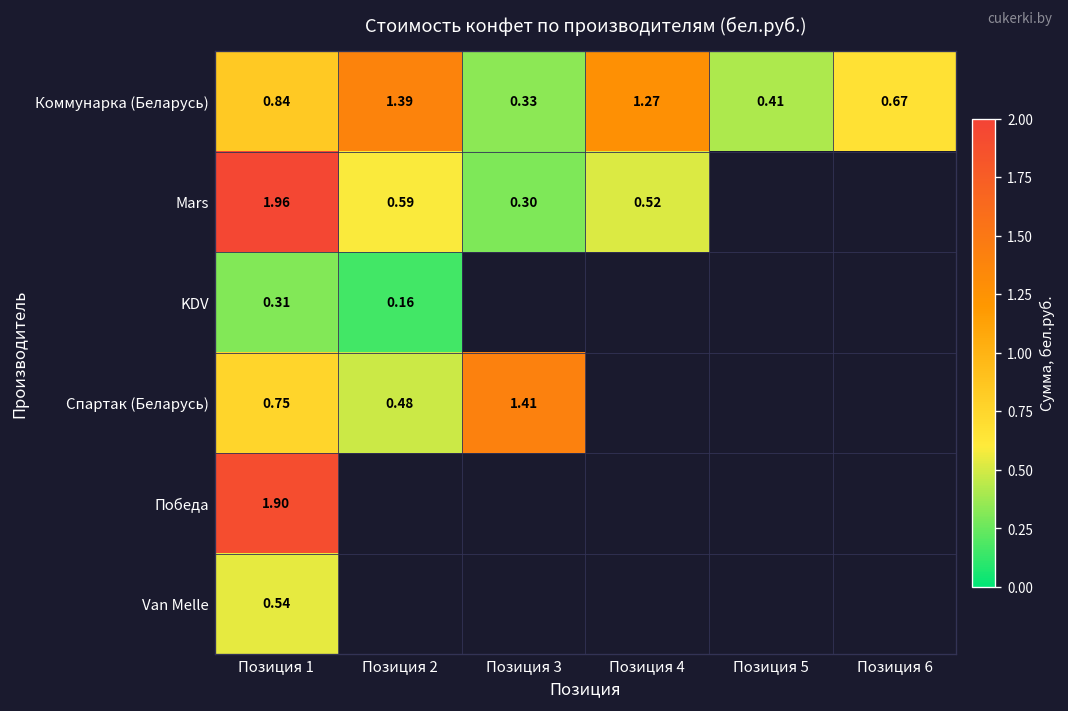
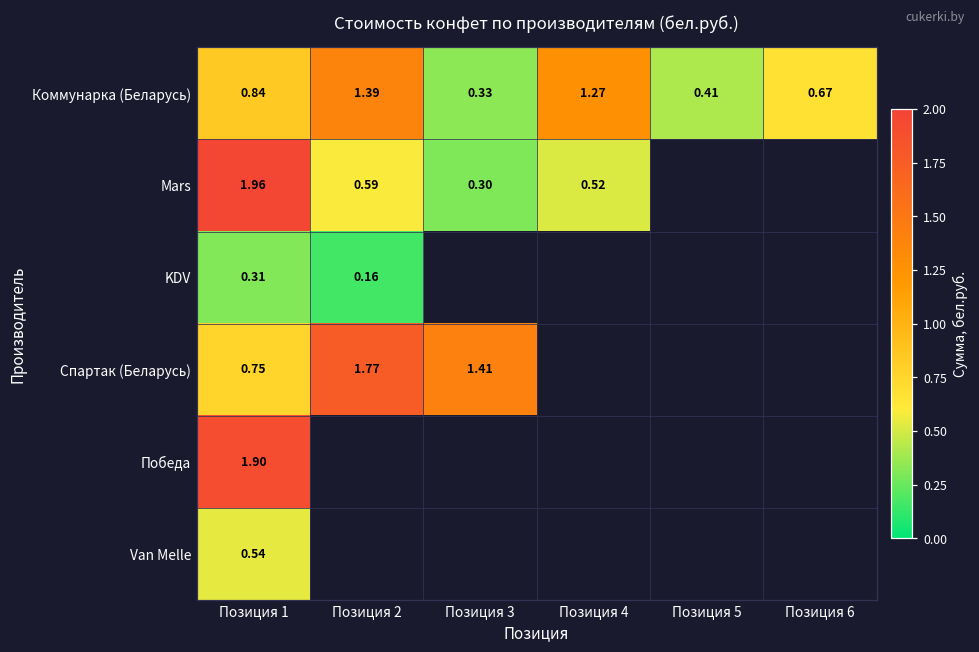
  {
    "Коммунарка (Беларусь)": {
      "Позиция 1": 0.84,
      "Позиция 2": 1.39,
      "Позиция 3": 0.33,
      "Позиция 4": 1.27,
      "Позиция 5": 0.41,
      "Позиция 6": 0.67
    },
    "Mars": {
      "Позиция 1": 1.96,
      "Позиция 2": 0.59,
      "Позиция 3": 0.30,
      "Позиция 4": 0.52
    },
    "KDV": {
      "Позиция 1": 0.31,
      "Позиция 2": 0.16
    },
    "Спартак (Беларусь)": {
      "Позиция 1": 0.75,
-     "Позиция 2": 0.48,
+     "Позиция 2": 1.77,
      "Позиция 3": 1.41
    },
    "Победа": {
      "Позиция 1": 1.90
    },
    "Van Melle": {
      "Позиция 1": 0.54
    }
  }
